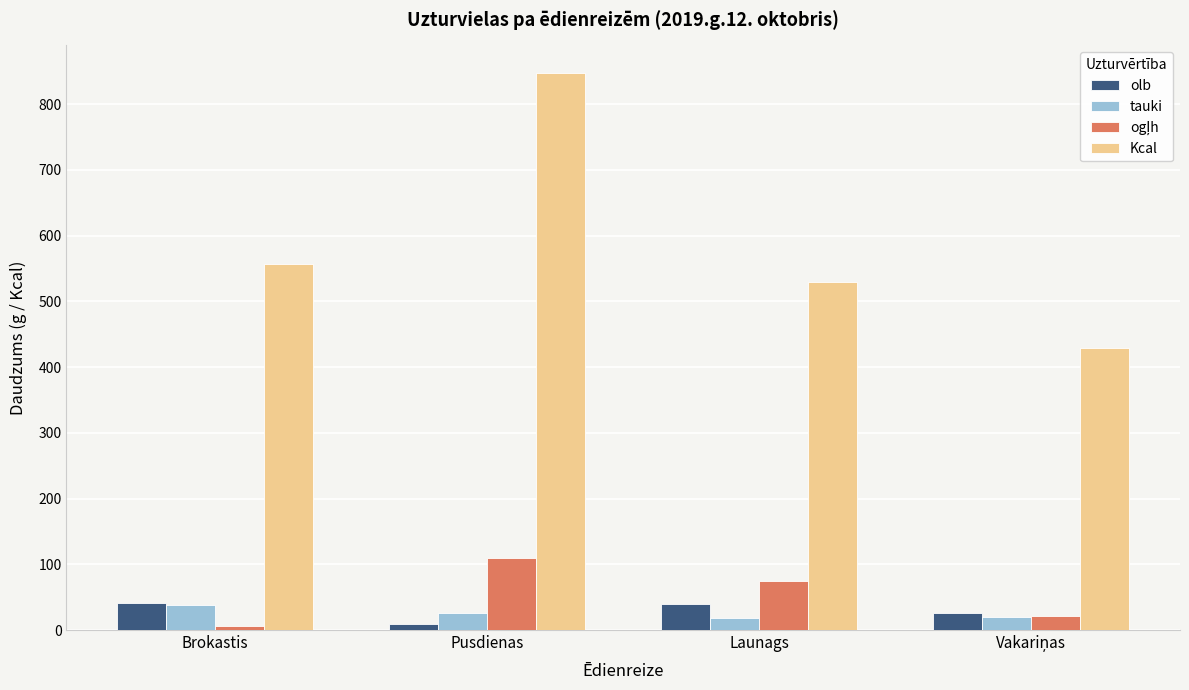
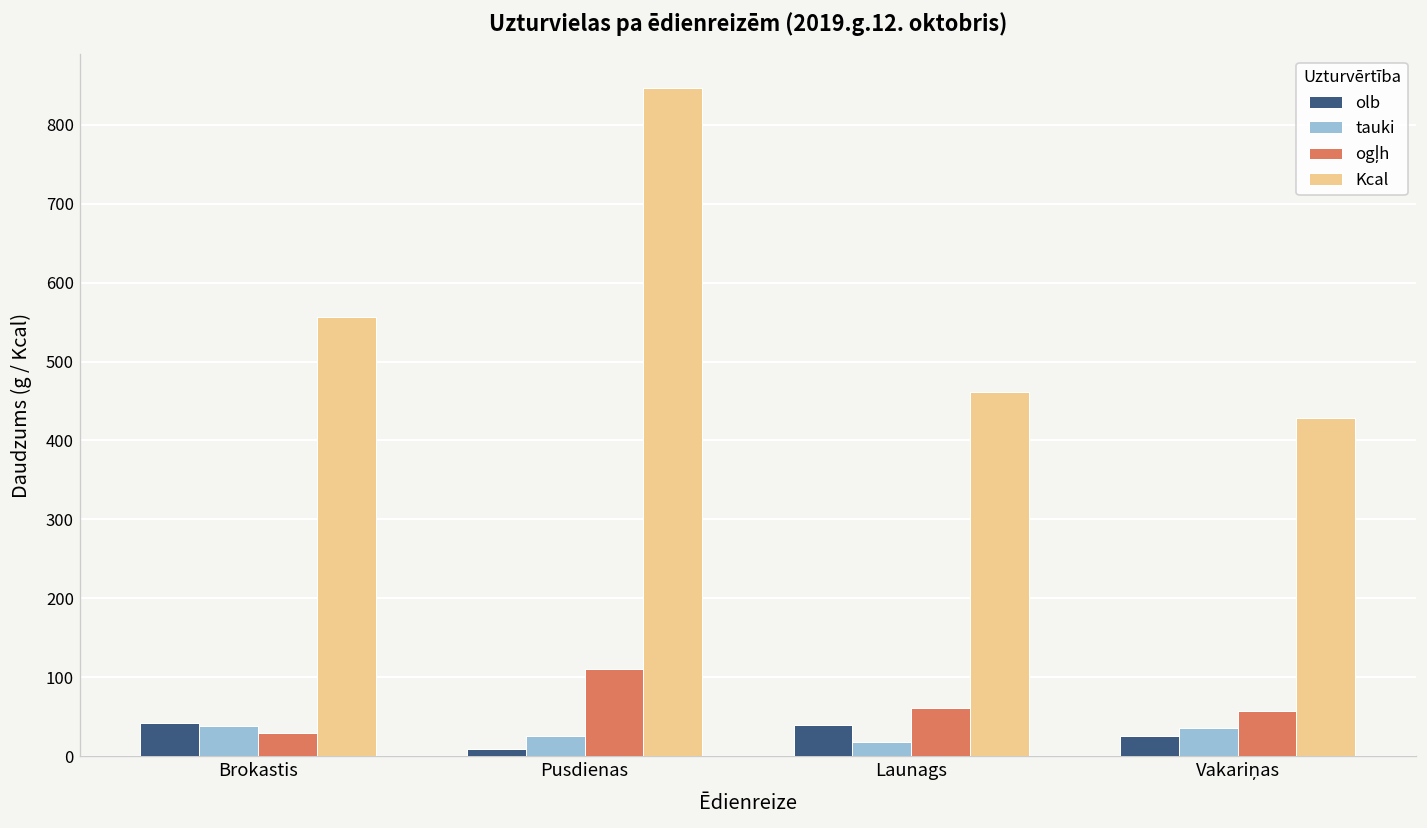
  {
    "olb": {
      "Brokastis": 40,
      "Pusdienas": 10,
      "Launags": 40,
      "Vakariņas": 30
    },
    "tauki": {
      "Brokastis": 40,
      "Pusdienas": 30,
      "Launags": 20,
-     "Vakariņas": 20
+     "Vakariņas": 40
    },
    "ogļh": {
-     "Brokastis": 10,
+     "Brokastis": 30,
      "Pusdienas": 110,
-     "Launags": 70,
-     "Vakariņas": 20
+     "Launags": 60,
+     "Vakariņas": 60
    },
    "Kcal": {
      "Brokastis": 560,
      "Pusdienas": 850,
-     "Launags": 530,
+     "Launags": 460,
      "Vakariņas": 430
    }
  }
